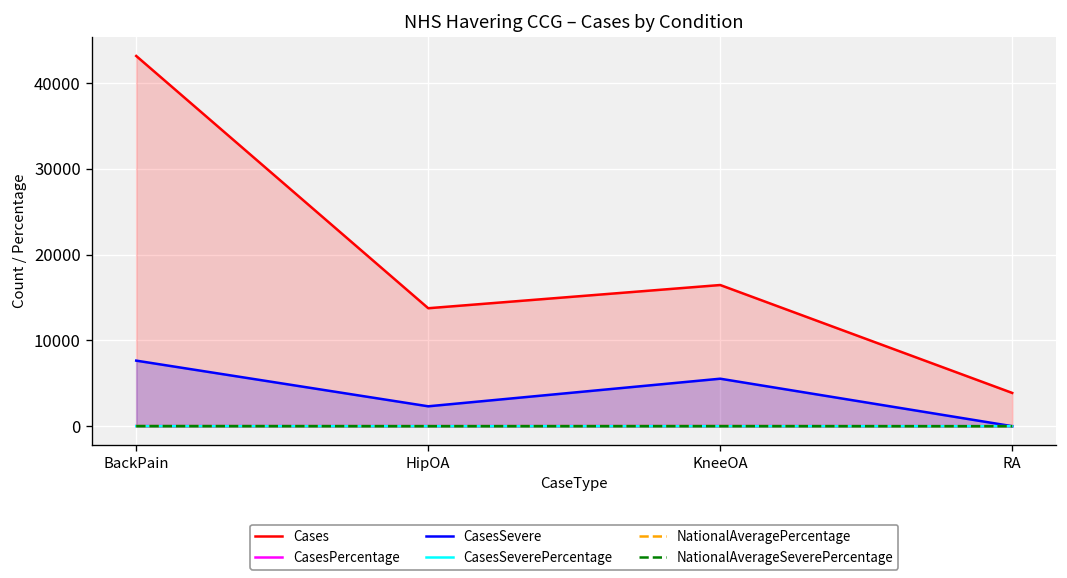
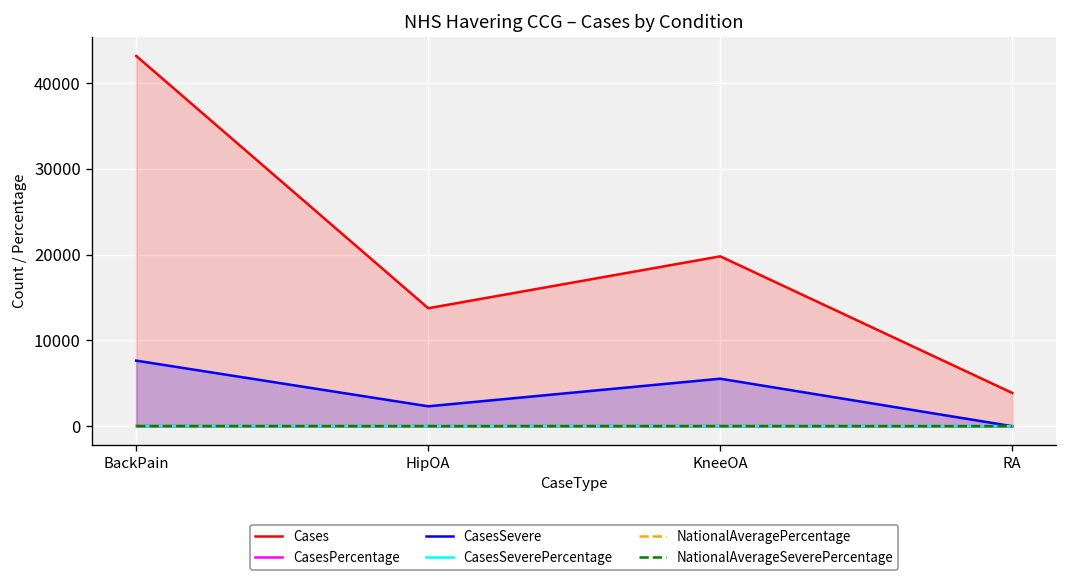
  {
    "Cases": {
      "BackPain": 43000,
      "HipOA": 14000,
-     "KneeOA": 16000,
+     "KneeOA": 20000,
      "RA": 4000
    },
    "NationalAverageSeverePercentage": {
      "BackPain": 0,
      "HipOA": 0,
      "KneeOA": 0
    },
    "CasesSevere": {
      "BackPain": 8000,
      "HipOA": 2000,
      "KneeOA": 6000
    }
  }
